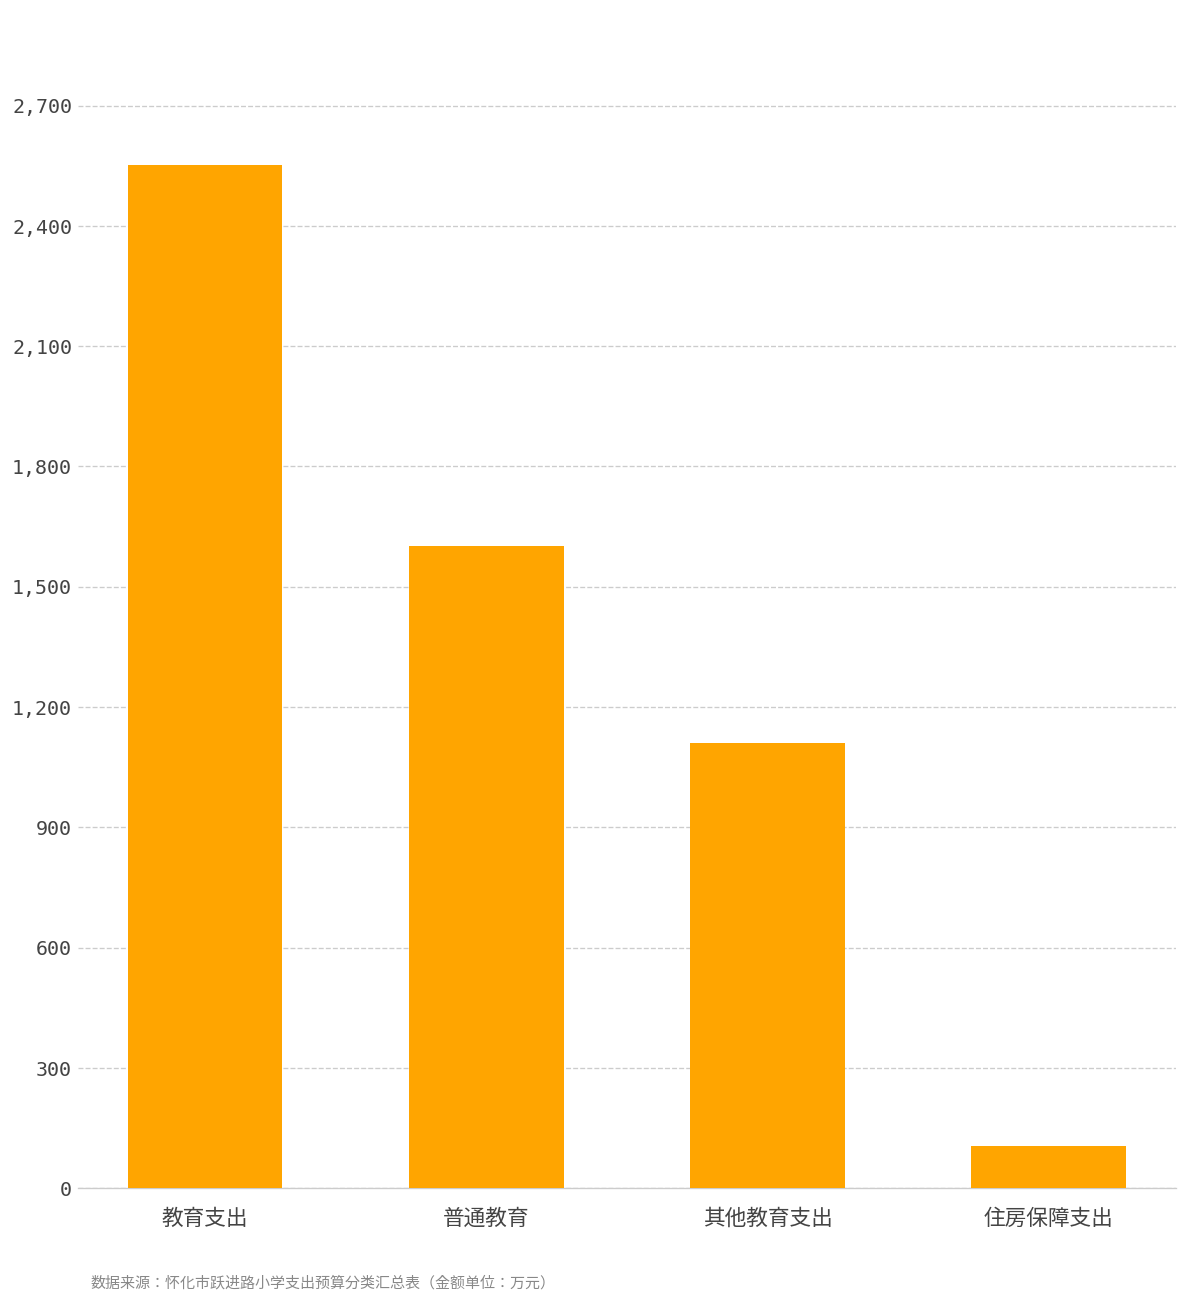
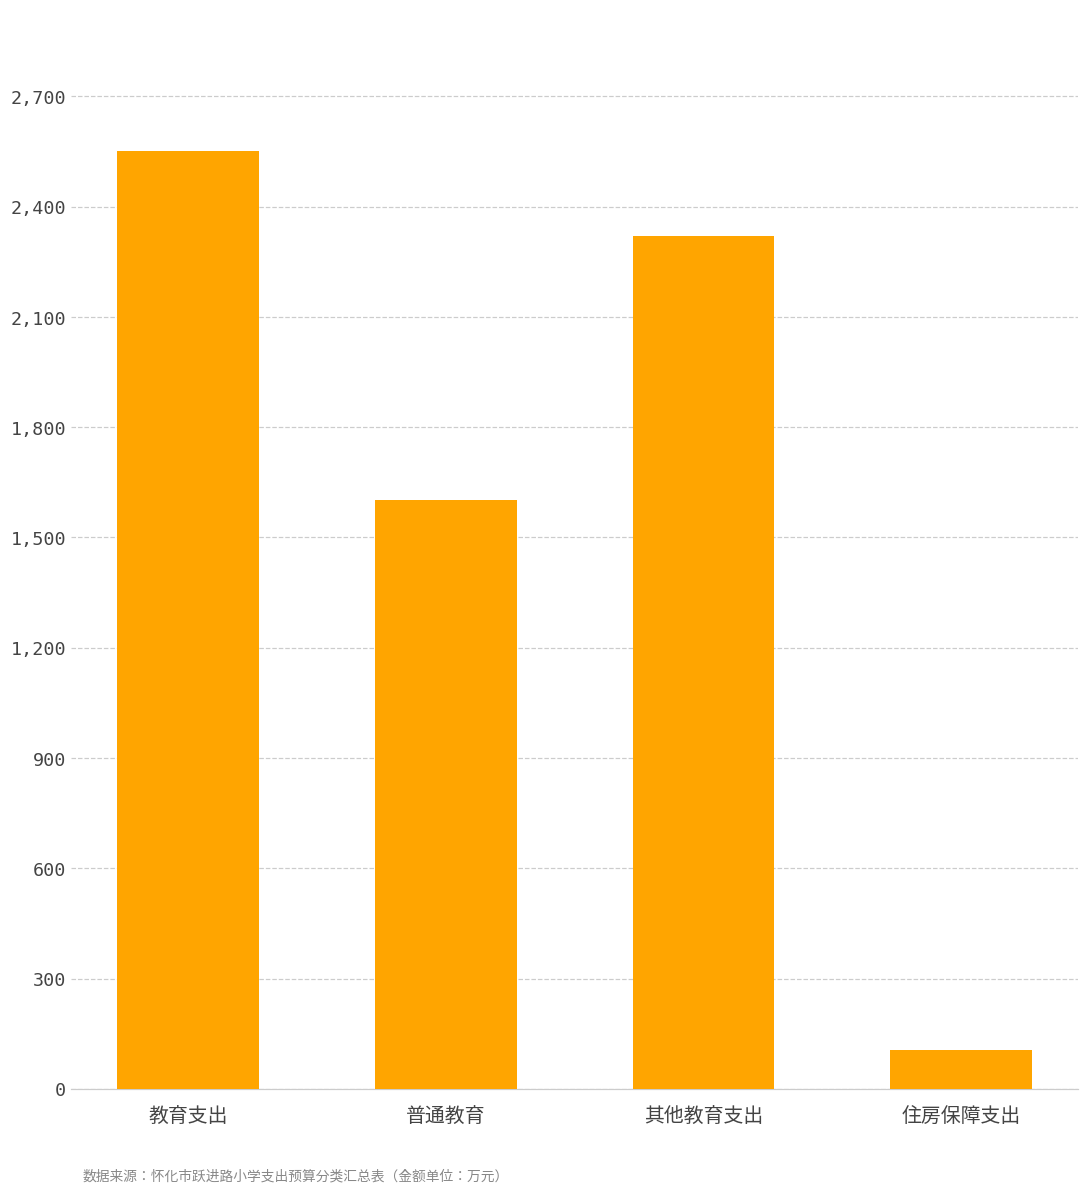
  {
    "教育支出": "2,550",
    "普通教育": "1,600",
-   "其他教育支出": "1,110",
+   "其他教育支出": "2,320",
    "住房保障支出": "110"
  }
